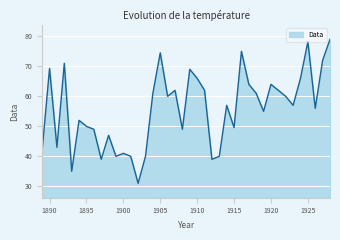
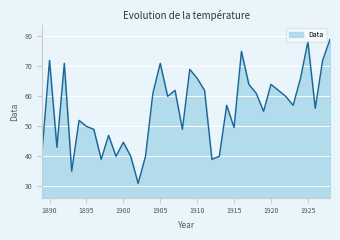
  {
-   "1890": 69,
+   "1890": 72,
    "1895": 50,
-   "1900": 41,
-   "1905": 75,
+   "1900": 45,
+   "1905": 71,
    "1910": 66,
    "1915": 50,
    "1920": 64
  }
